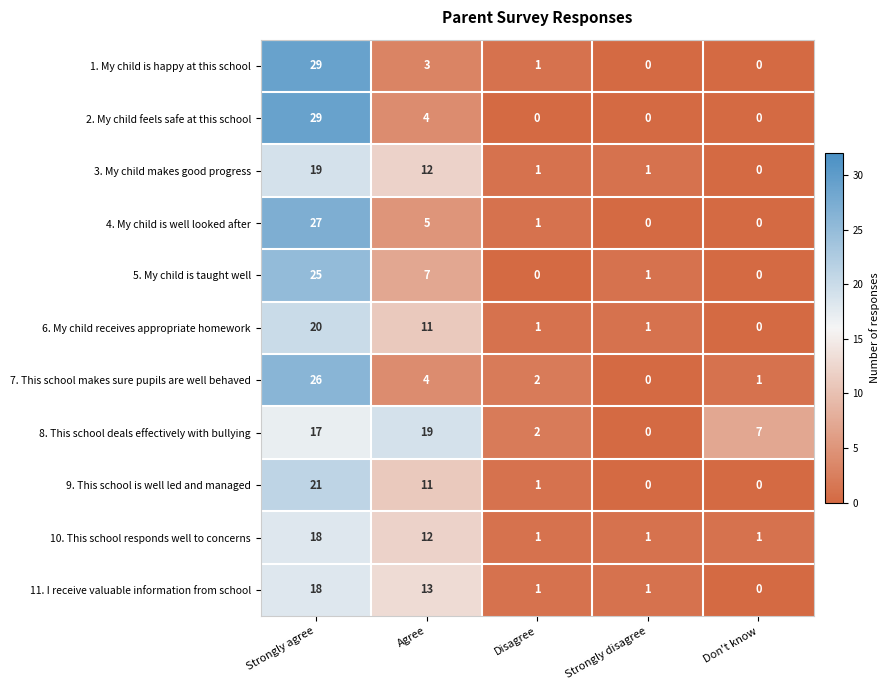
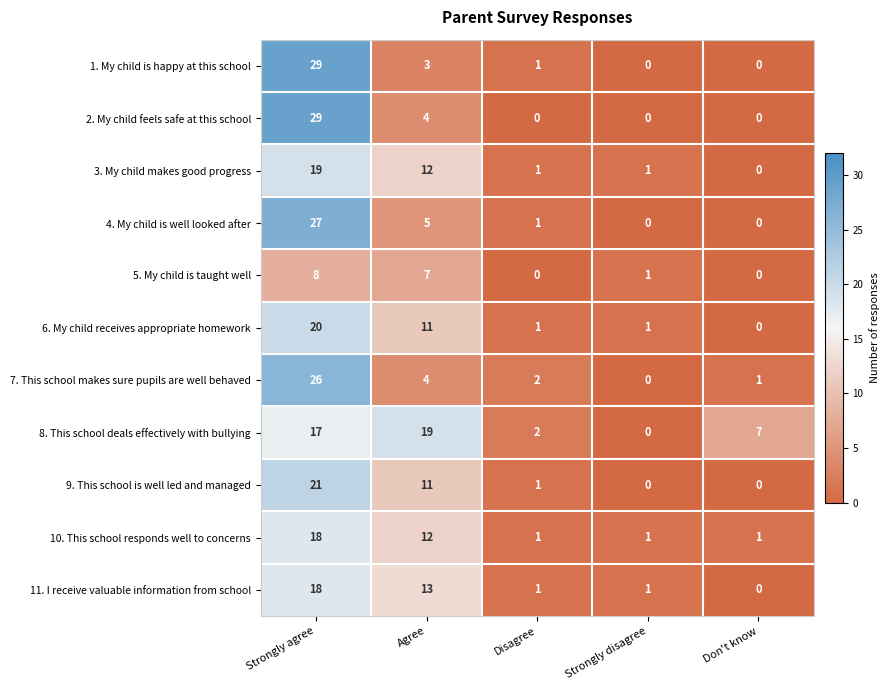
  {
    "1. My child is happy at this school": {
      "Strongly agree": 29,
      "Agree": 3,
      "Disagree": 1,
      "Strongly disagree": 0,
      "Don't know": 0
    },
    "2. My child feels safe at this school": {
      "Strongly agree": 29,
      "Agree": 4,
      "Disagree": 0,
      "Strongly disagree": 0,
      "Don't know": 0
    },
    "3. My child makes good progress": {
      "Strongly agree": 19,
      "Agree": 12,
      "Disagree": 1,
      "Strongly disagree": 1,
      "Don't know": 0
    },
    "4. My child is well looked after": {
      "Strongly agree": 27,
      "Agree": 5,
      "Disagree": 1,
      "Strongly disagree": 0,
      "Don't know": 0
    },
    "5. My child is taught well": {
-     "Strongly agree": 25,
+     "Strongly agree": 8,
      "Agree": 7,
      "Disagree": 0,
      "Strongly disagree": 1,
      "Don't know": 0
    },
    "6. My child receives appropriate homework": {
      "Strongly agree": 20,
      "Agree": 11,
      "Disagree": 1,
      "Strongly disagree": 1,
      "Don't know": 0
    },
    "7. This school makes sure pupils are well behaved": {
      "Strongly agree": 26,
      "Agree": 4,
      "Disagree": 2,
      "Strongly disagree": 0,
      "Don't know": 1
    },
    "8. This school deals effectively with bullying": {
      "Strongly agree": 17,
      "Agree": 19,
      "Disagree": 2,
      "Strongly disagree": 0,
      "Don't know": 7
    },
    "9. This school is well led and managed": {
      "Strongly agree": 21,
      "Agree": 11,
      "Disagree": 1,
      "Strongly disagree": 0,
      "Don't know": 0
    },
    "10. This school responds well to concerns": {
      "Strongly agree": 18,
      "Agree": 12,
      "Disagree": 1,
      "Strongly disagree": 1,
      "Don't know": 1
    },
    "11. I receive valuable information from school": {
      "Strongly agree": 18,
      "Agree": 13,
      "Disagree": 1,
      "Strongly disagree": 1,
      "Don't know": 0
    }
  }
